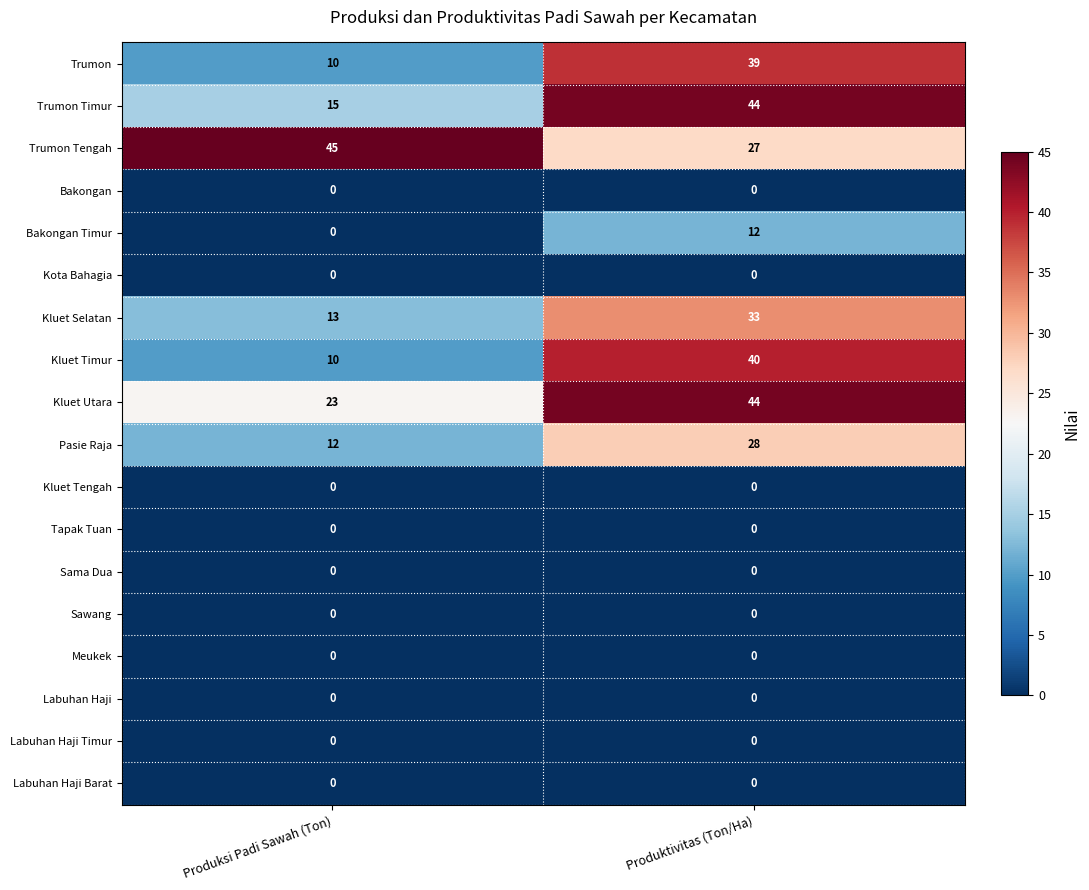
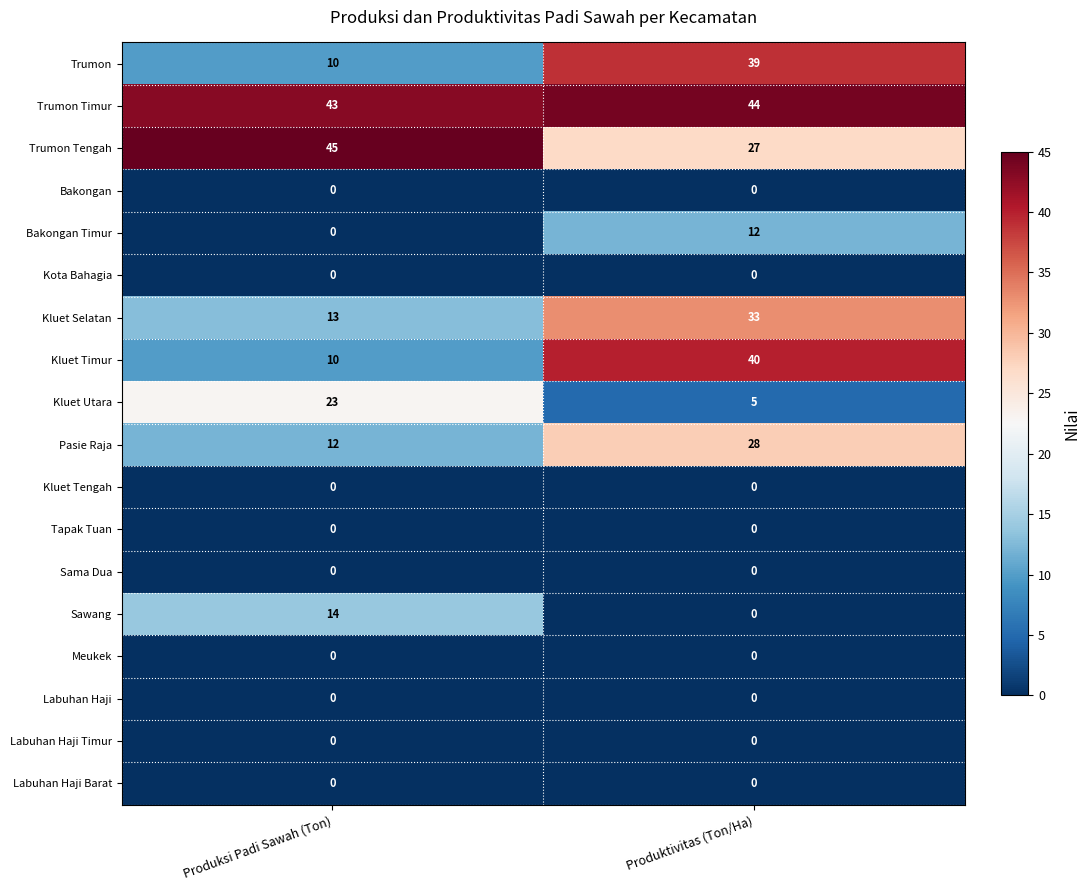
  {
    "Trumon": {
      "Produksi Padi Sawah (Ton)": 10,
      "Produktivitas (Ton/Ha)": 39
    },
    "Trumon Timur": {
-     "Produksi Padi Sawah (Ton)": 15,
+     "Produksi Padi Sawah (Ton)": 43,
      "Produktivitas (Ton/Ha)": 44
    },
    "Trumon Tengah": {
      "Produksi Padi Sawah (Ton)": 45,
      "Produktivitas (Ton/Ha)": 27
    },
    "Bakongan": {
      "Produksi Padi Sawah (Ton)": 0,
      "Produktivitas (Ton/Ha)": 0
    },
    "Bakongan Timur": {
      "Produksi Padi Sawah (Ton)": 0,
      "Produktivitas (Ton/Ha)": 12
    },
    "Kota Bahagia": {
      "Produksi Padi Sawah (Ton)": 0,
      "Produktivitas (Ton/Ha)": 0
    },
    "Kluet Selatan": {
      "Produksi Padi Sawah (Ton)": 13,
      "Produktivitas (Ton/Ha)": 33
    },
    "Kluet Timur": {
      "Produksi Padi Sawah (Ton)": 10,
      "Produktivitas (Ton/Ha)": 40
    },
    "Kluet Utara": {
      "Produksi Padi Sawah (Ton)": 23,
-     "Produktivitas (Ton/Ha)": 44
+     "Produktivitas (Ton/Ha)": 5
    },
    "Pasie Raja": {
      "Produksi Padi Sawah (Ton)": 12,
      "Produktivitas (Ton/Ha)": 28
    },
    "Kluet Tengah": {
      "Produksi Padi Sawah (Ton)": 0,
      "Produktivitas (Ton/Ha)": 0
    },
    "Tapak Tuan": {
      "Produksi Padi Sawah (Ton)": 0,
      "Produktivitas (Ton/Ha)": 0
    },
    "Sama Dua": {
      "Produksi Padi Sawah (Ton)": 0,
      "Produktivitas (Ton/Ha)": 0
    },
    "Sawang": {
-     "Produksi Padi Sawah (Ton)": 0,
+     "Produksi Padi Sawah (Ton)": 14,
      "Produktivitas (Ton/Ha)": 0
    },
    "Meukek": {
      "Produksi Padi Sawah (Ton)": 0,
      "Produktivitas (Ton/Ha)": 0
    },
    "Labuhan Haji": {
      "Produksi Padi Sawah (Ton)": 0,
      "Produktivitas (Ton/Ha)": 0
    },
    "Labuhan Haji Timur": {
      "Produksi Padi Sawah (Ton)": 0,
      "Produktivitas (Ton/Ha)": 0
    },
    "Labuhan Haji Barat": {
      "Produksi Padi Sawah (Ton)": 0,
      "Produktivitas (Ton/Ha)": 0
    }
  }
